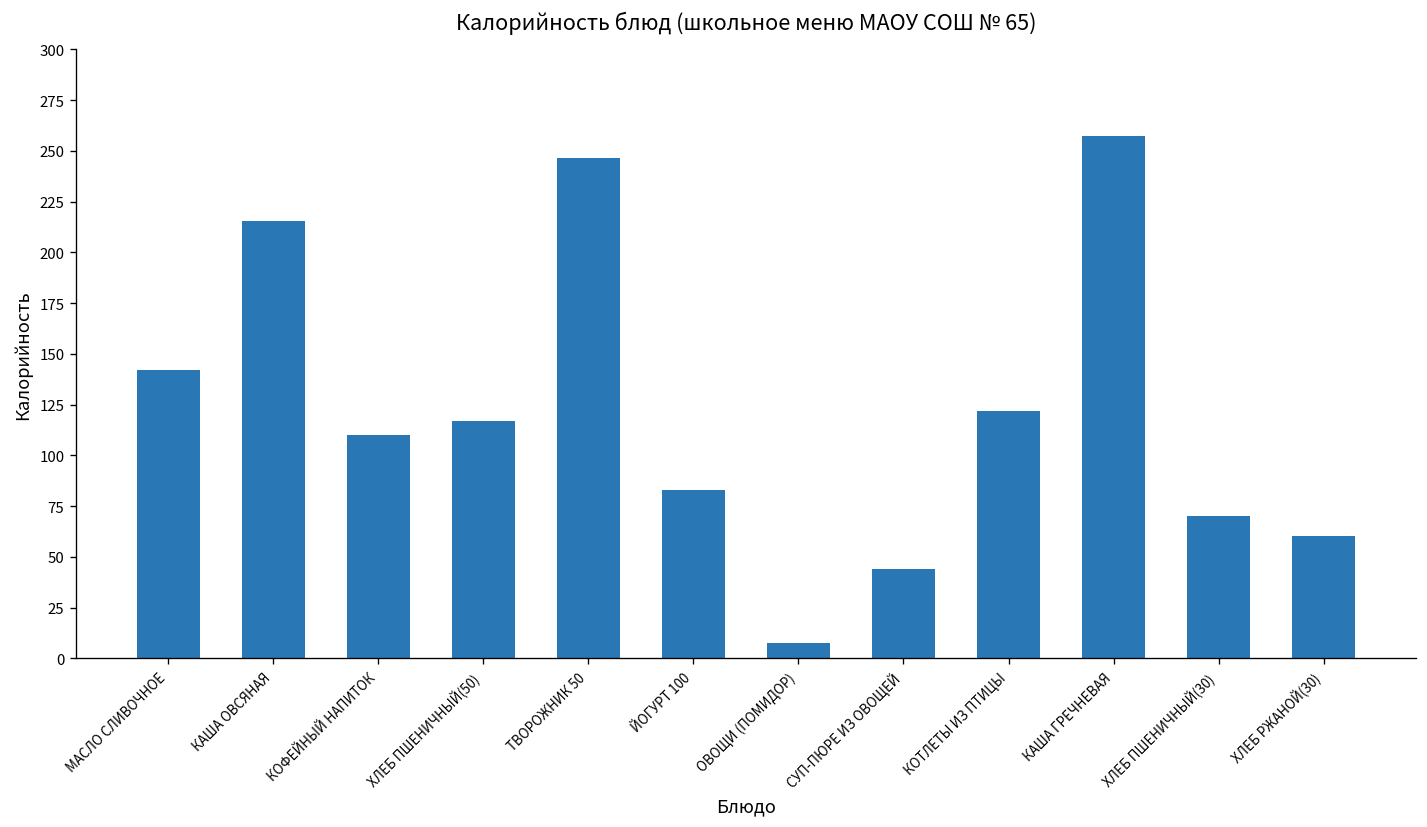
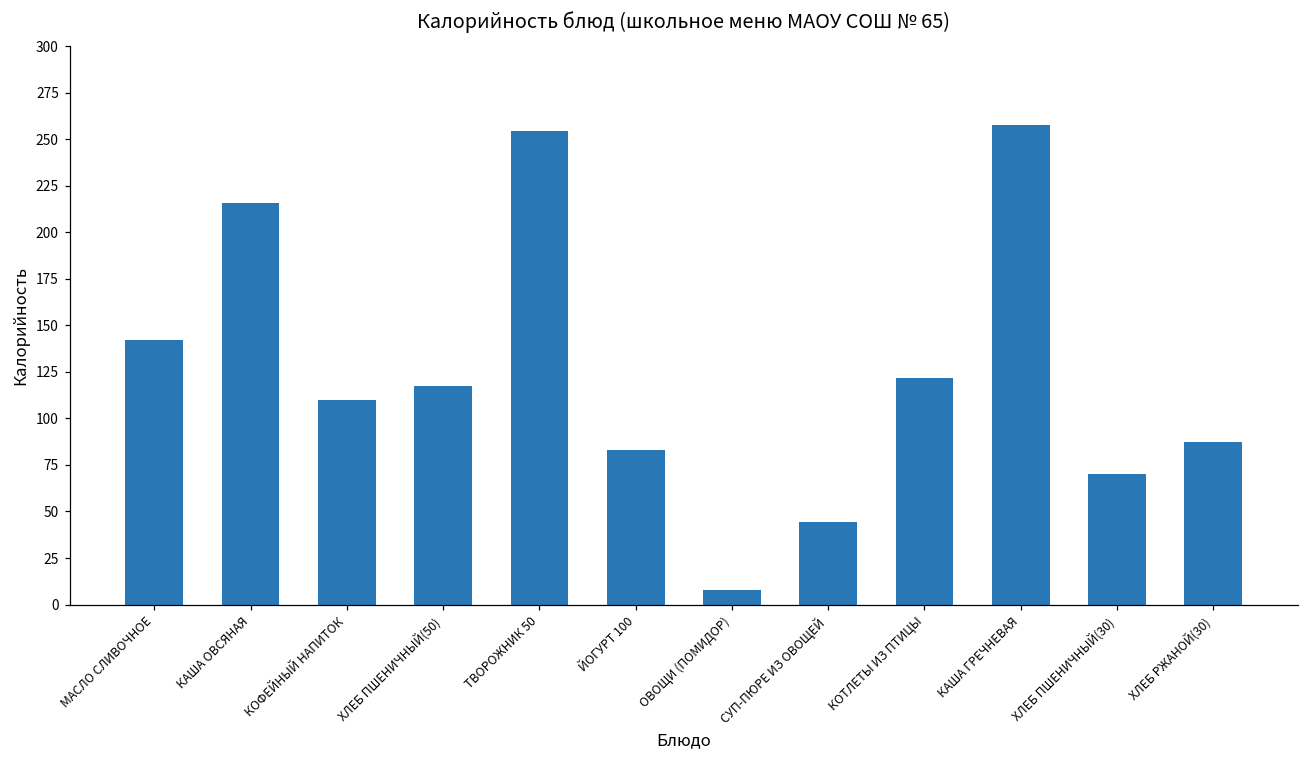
  {
    "МАСЛО СЛИВОЧНОЕ": 142,
    "КАША ОВСЯНАЯ": 216,
    "КОФЕЙНЫЙ НАПИТОК": 110,
    "ХЛЕБ ПШЕНИЧНЫЙ(50)": 117,
-   "ТВОРОЖНИК 50": 246,
+   "ТВОРОЖНИК 50": 254,
    "ЙОГУРТ 100": 83,
    "ОВОЩИ (ПОМИДОР)": 8,
    "СУП-ПЮРЕ ИЗ ОВОЩЕЙ": 44,
    "КОТЛЕТЫ ИЗ ПТИЦЫ": 122,
    "КАША ГРЕЧНЕВАЯ": 257,
    "ХЛЕБ ПШЕНИЧНЫЙ(30)": 70,
-   "ХЛЕБ РЖАНОЙ(30)": 60
+   "ХЛЕБ РЖАНОЙ(30)": 87
  }
